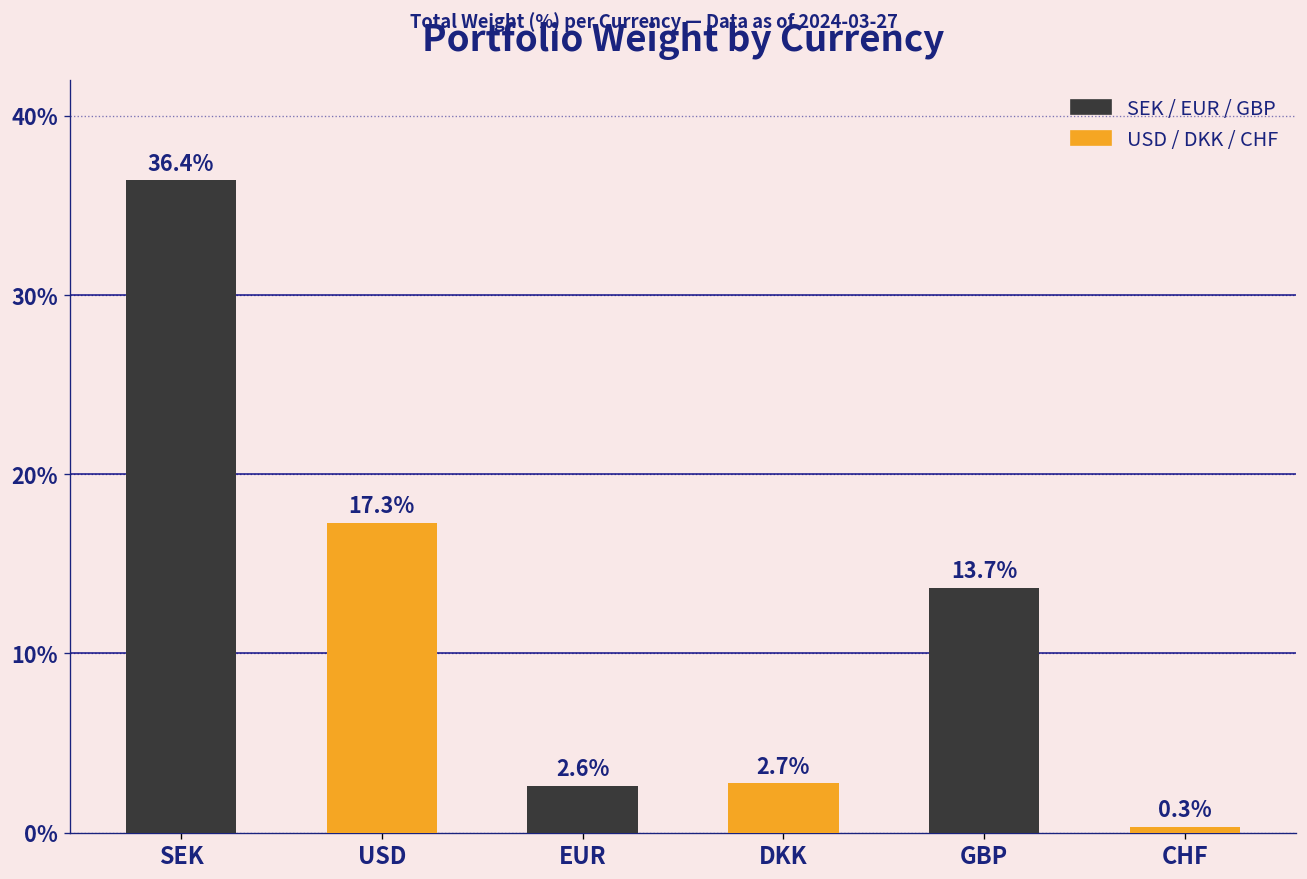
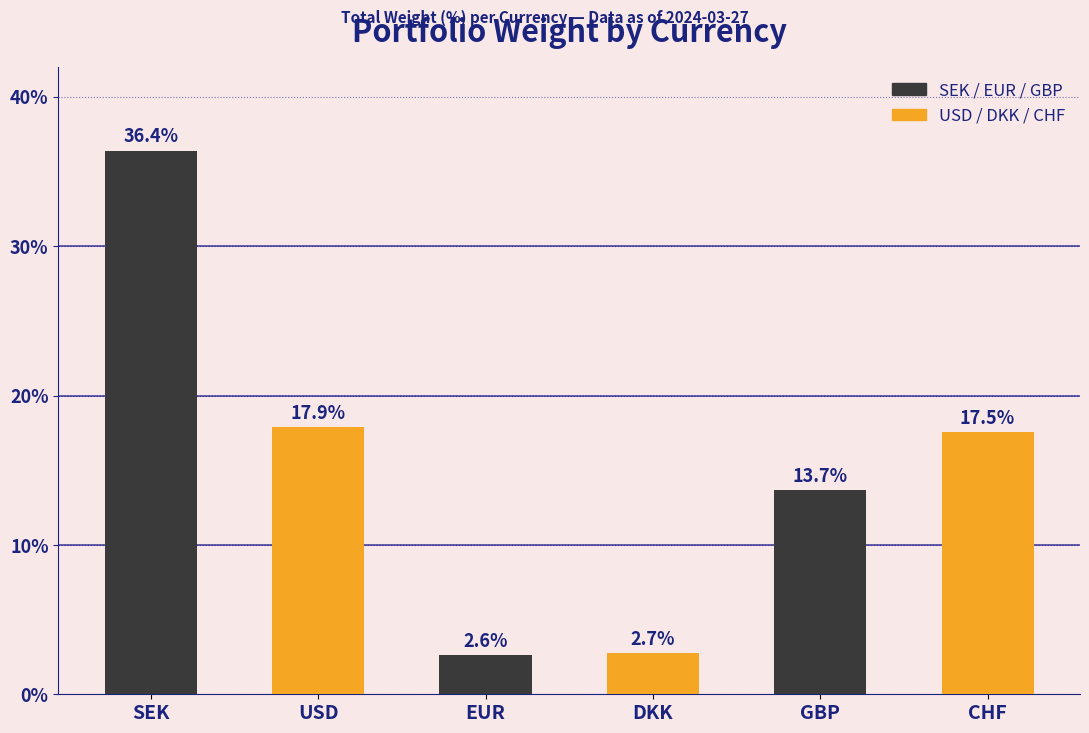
  {
    "SEK": "36.4%",
-   "USD": "17.3%",
+   "USD": "17.9%",
    "EUR": "2.6%",
    "DKK": "2.7%",
    "GBP": "13.7%",
-   "CHF": "0.3%"
+   "CHF": "17.5%"
  }
